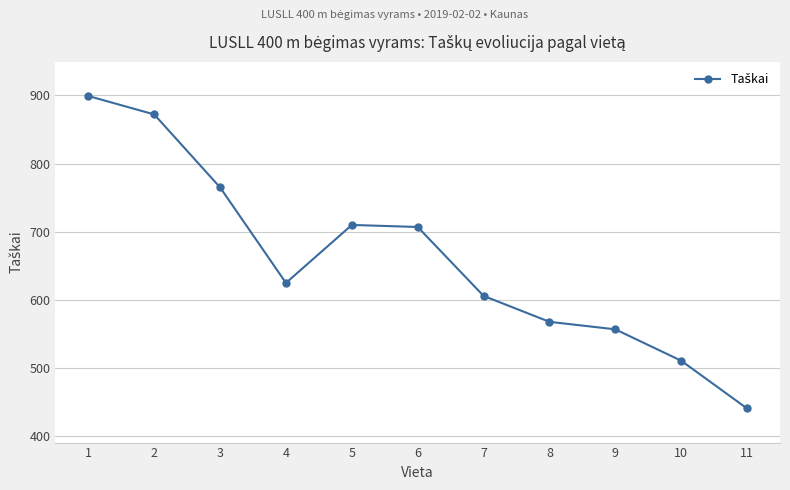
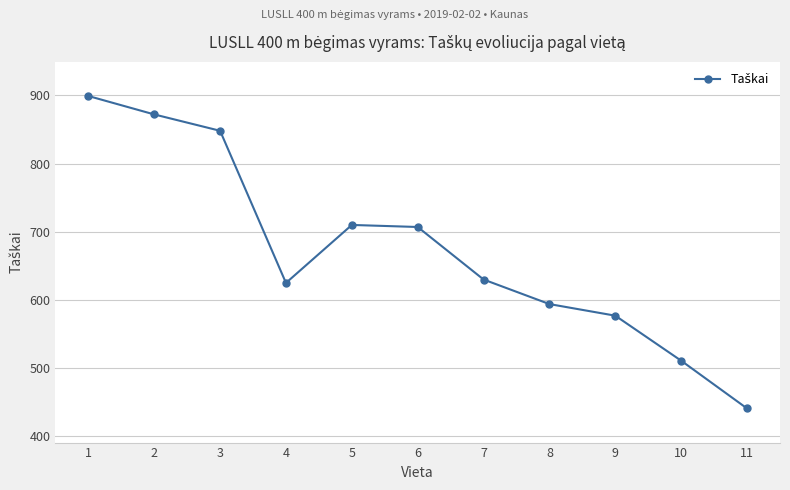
  {
    "1": 900,
    "2": 870,
-   "3": 770,
+   "3": 850,
    "4": 630,
    "5": 710,
    "6": 710,
-   "7": 610,
-   "8": 570,
-   "9": 560,
+   "7": 630,
+   "8": 590,
+   "9": 580,
    "10": 510,
    "11": 440
  }
